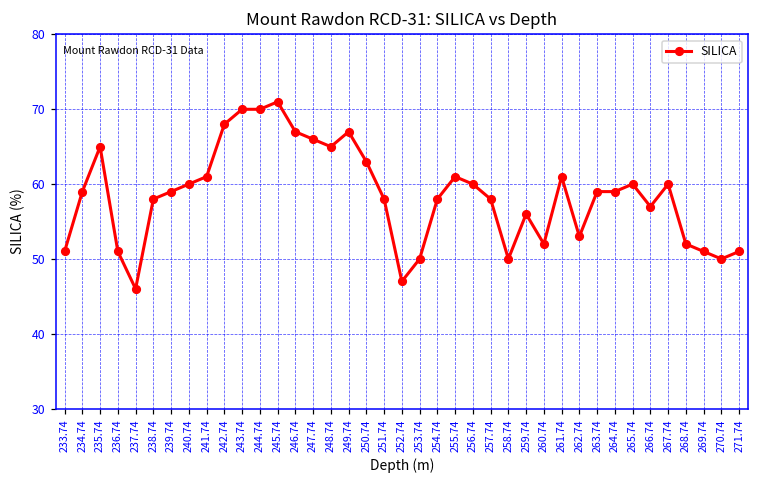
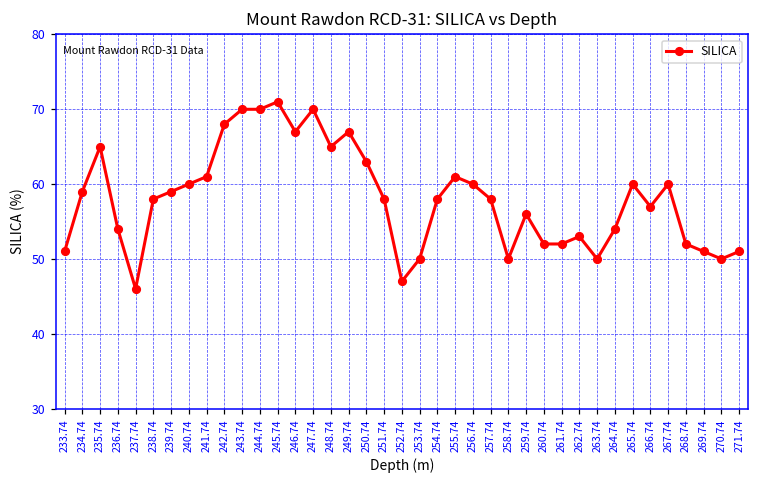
  {
    "233.74": 51,
    "234.74": 59,
    "235.74": 65,
-   "236.74": 51,
+   "236.74": 54,
    "237.74": 46,
    "238.74": 58,
    "239.74": 59,
    "240.74": 60,
    "241.74": 61,
    "242.74": 68,
    "243.74": 70,
    "244.74": 70,
    "245.74": 71,
    "246.74": 67,
-   "247.74": 66,
+   "247.74": 70,
    "248.74": 65,
    "249.74": 67,
    "250.74": 63,
    "251.74": 58,
    "252.74": 47,
    "253.74": 50,
    "254.74": 58,
    "255.74": 61,
    "256.74": 60,
    "257.74": 58,
    "258.74": 50,
    "259.74": 56,
    "260.74": 52,
-   "261.74": 61,
+   "261.74": 52,
    "262.74": 53,
-   "263.74": 59,
-   "264.74": 59,
+   "263.74": 50,
+   "264.74": 54,
    "265.74": 60,
    "266.74": 57,
    "267.74": 60,
    "268.74": 52,
    "269.74": 51,
    "270.74": 50,
    "271.74": 51
  }
